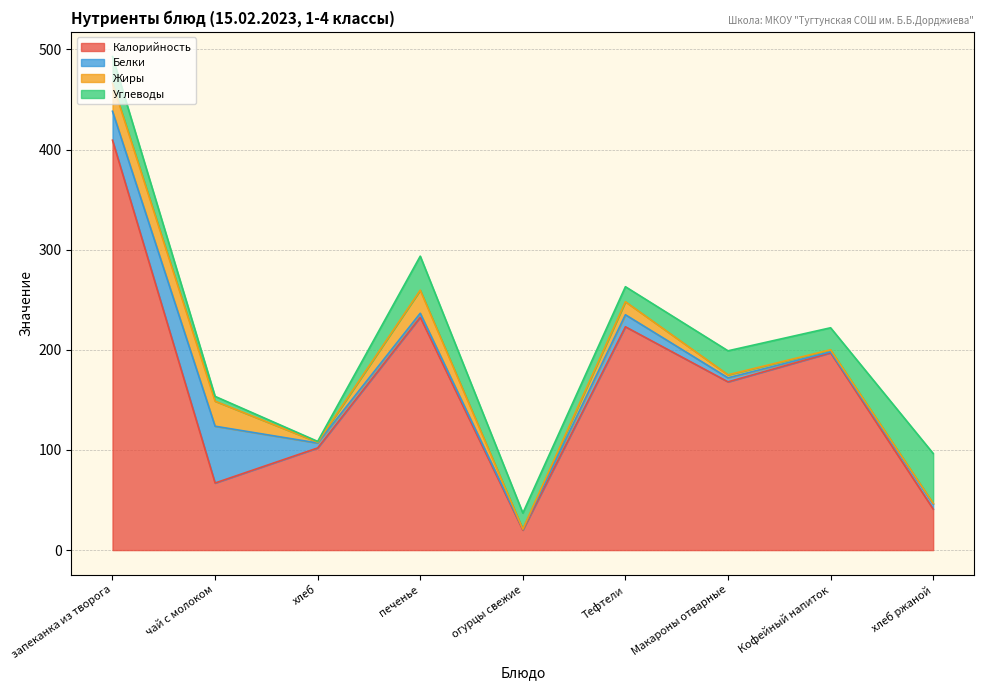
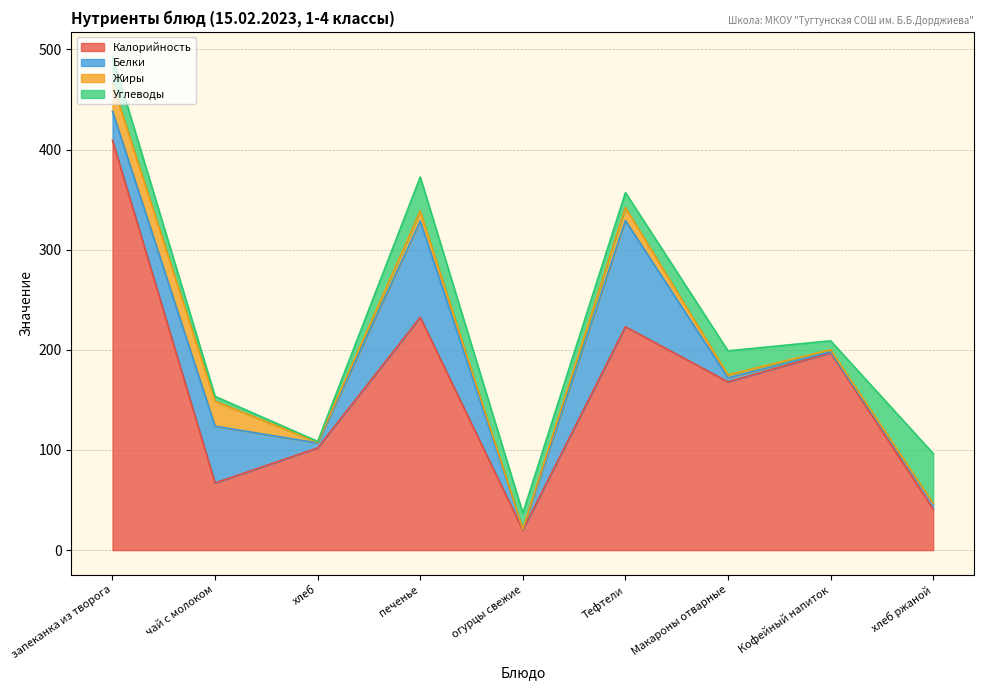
  {
    "Калорийность": {
      "запеканка из творога": 409,
      "чай с молоком": 67,
      "хлеб": 102,
      "печенье": 233,
      "Тефтели": 223,
      "Макароны отварные": 168,
      "хлеб ржаной": 41
    },
    "Белки": {
      "запеканка из творога": 29,
      "чай с молоком": 57,
-     "печенье": 4,
-     "Тефтели": 12,
+     "печенье": 96,
+     "Тефтели": 106,
      "Макароны отварные": 4
    },
    "Жиры": {
      "чай с молоком": 25,
-     "печенье": 23,
+     "печенье": 10,
      "Тефтели": 13,
      "Макароны отварные": 3
    },
    "Углеводы": {
      "чай с молоком": 5,
      "печенье": 34,
      "огурцы свежие": 16,
      "Тефтели": 15,
      "Макароны отварные": 24,
-     "Кофейный напиток": 22,
+     "Кофейный напиток": 9,
      "хлеб ржаной": 50
    }
  }
